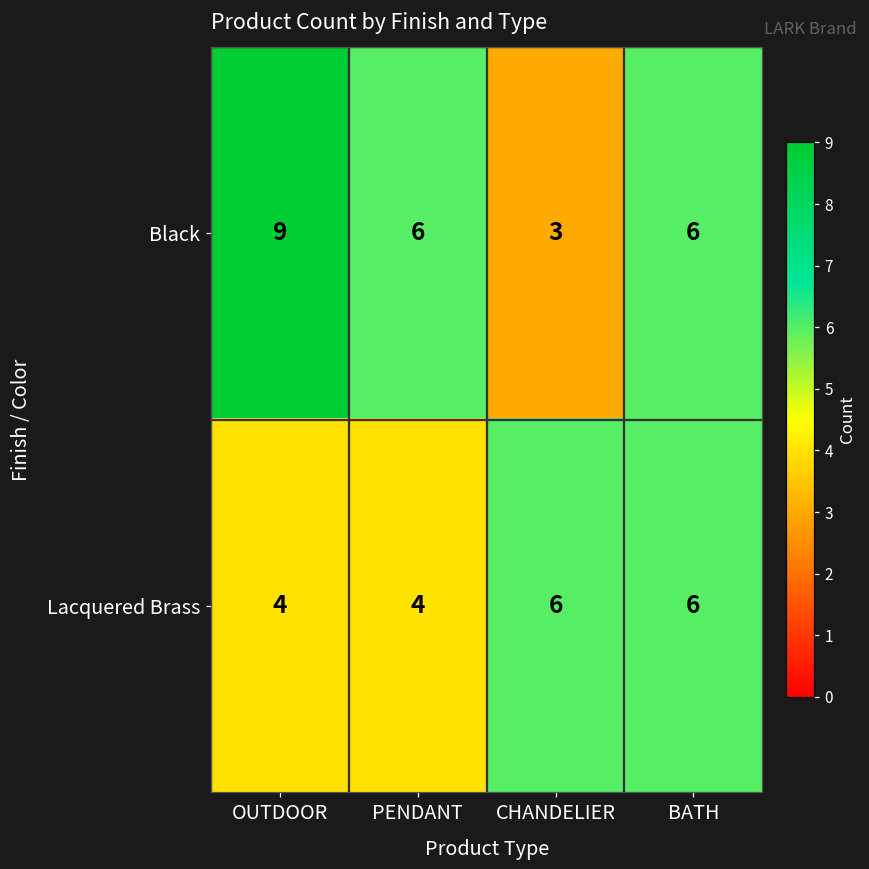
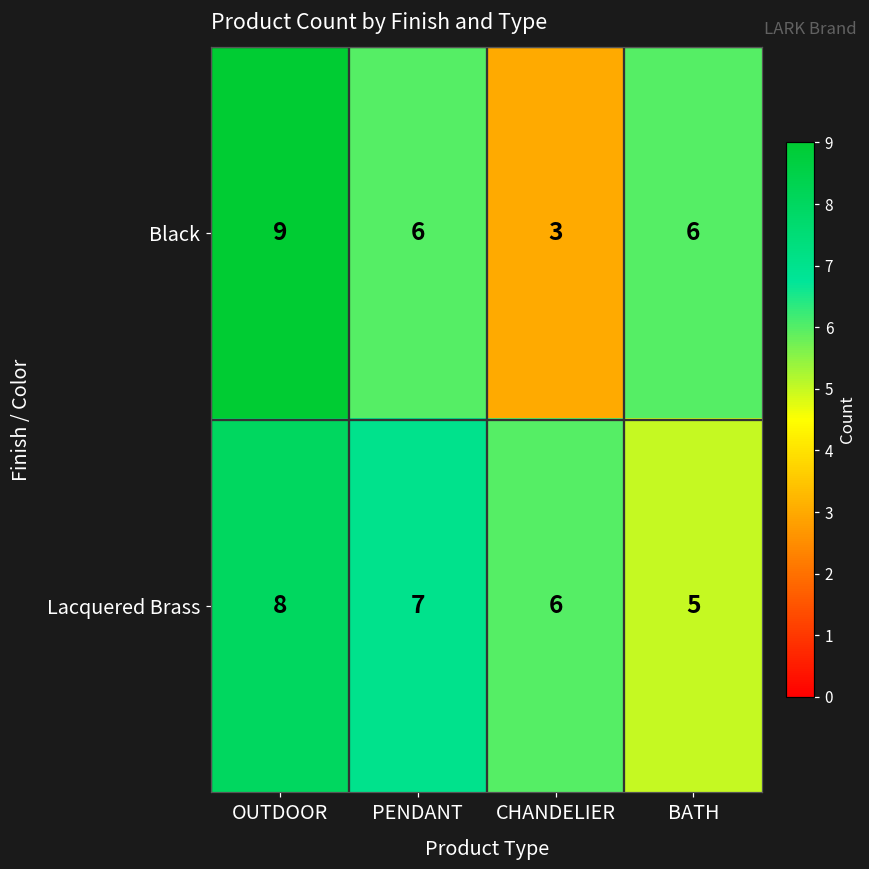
  {
    "Black": {
      "OUTDOOR": 9,
      "PENDANT": 6,
      "CHANDELIER": 3,
      "BATH": 6
    },
    "Lacquered Brass": {
-     "OUTDOOR": 4,
-     "PENDANT": 4,
+     "OUTDOOR": 8,
+     "PENDANT": 7,
      "CHANDELIER": 6,
-     "BATH": 6
+     "BATH": 5
    }
  }
